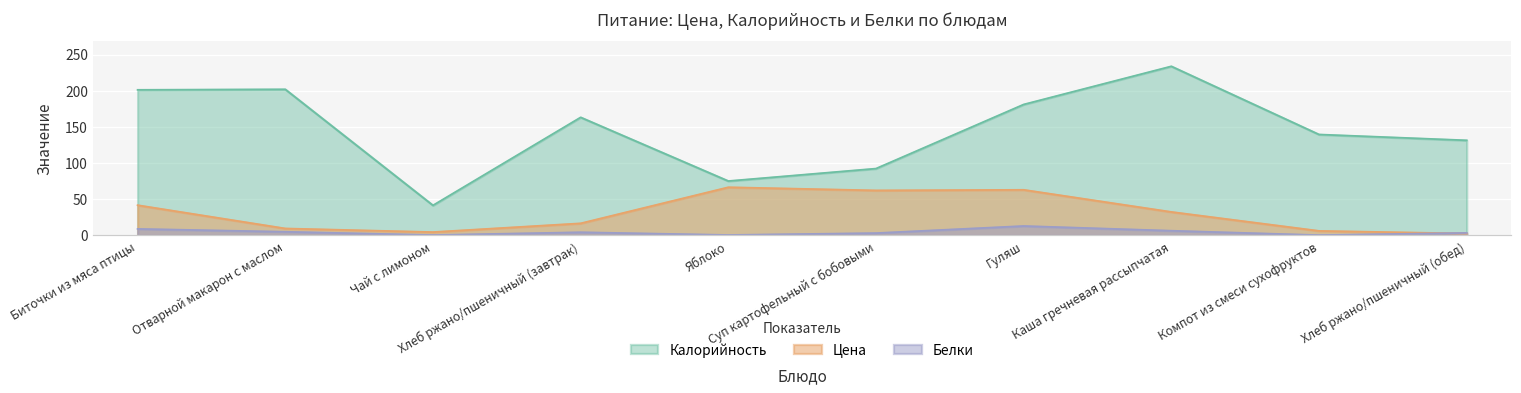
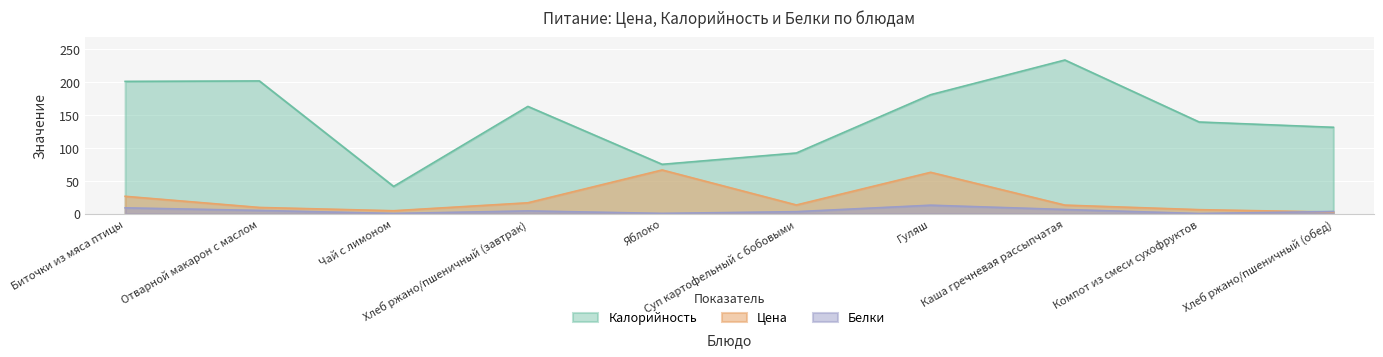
  {
    "Цена": {
-     "Биточки из мяса птицы": 40,
+     "Биточки из мяса птицы": 30,
      "Отварной макарон с маслом": 10,
      "Чай с лимоном": 0,
      "Хлеб ржано/пшеничный (завтрак)": 20,
      "Яблоко": 70,
-     "Суп картофельный с бобовыми": 60,
+     "Суп картофельный с бобовыми": 10,
      "Гуляш": 60,
-     "Каша гречневая рассыпчатая": 30,
+     "Каша гречневая рассыпчатая": 10,
      "Компот из смеси сухофруктов": 10
    }
  }
